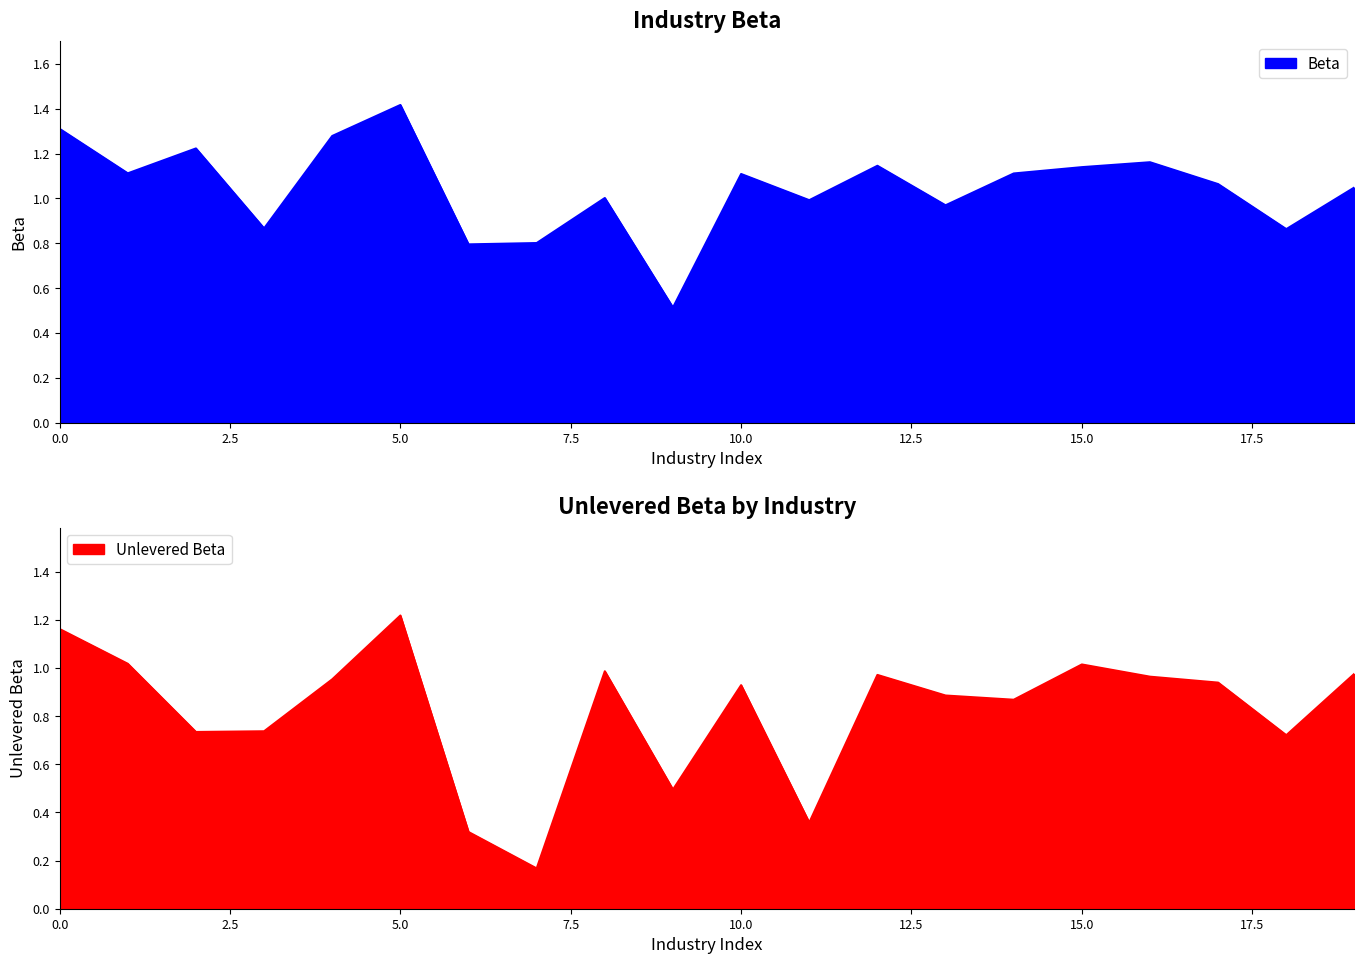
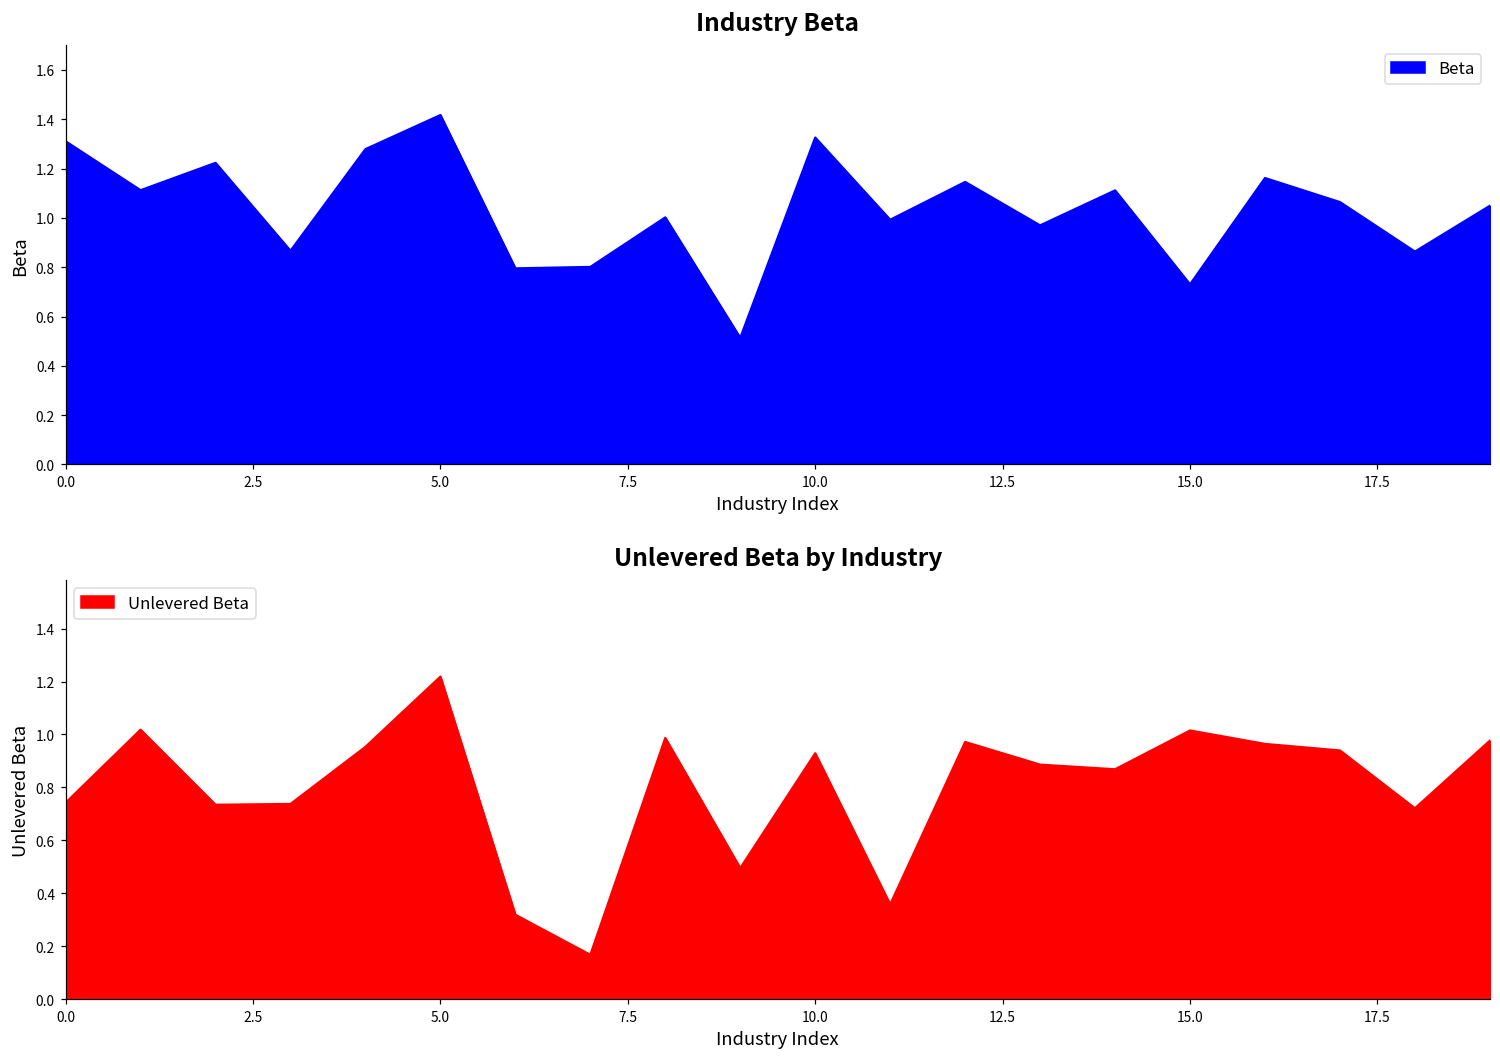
  {
    "Industry Beta": {
      "0.0": 1.31,
      "5.0": 1.42,
-     "10.0": 1.11,
-     "15.0": 1.14
+     "10.0": 1.33,
+     "15.0": 0.73
    },
    "Unlevered Beta by Industry": {
-     "0.0": 1.16,
+     "0.0": 0.74,
      "5.0": 1.22,
      "10.0": 0.93,
      "15.0": 1.01
    }
  }
